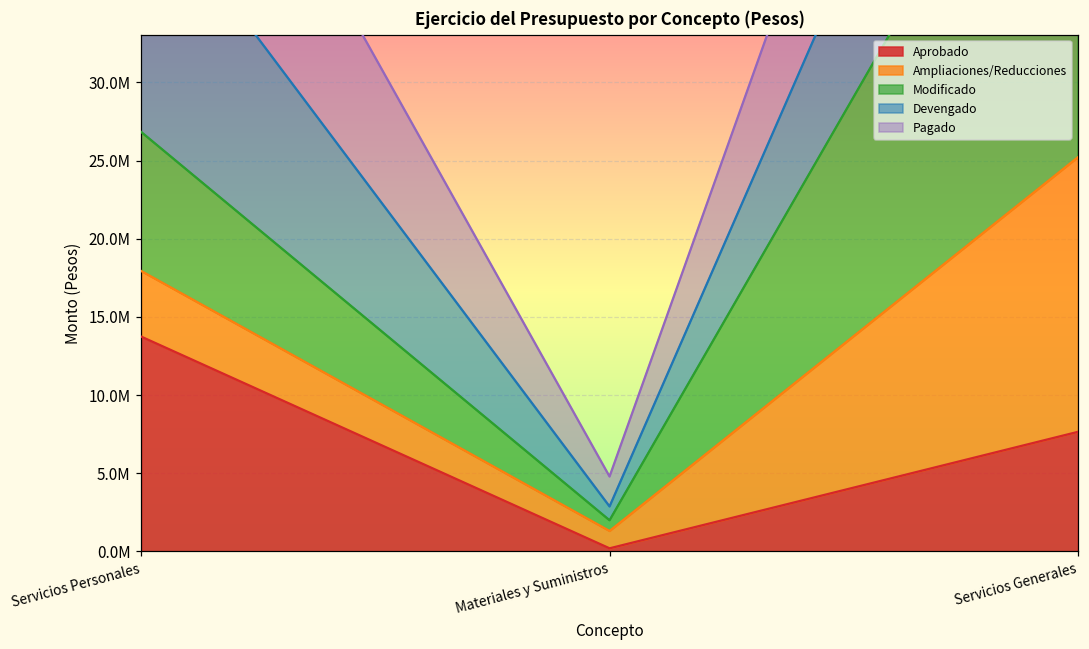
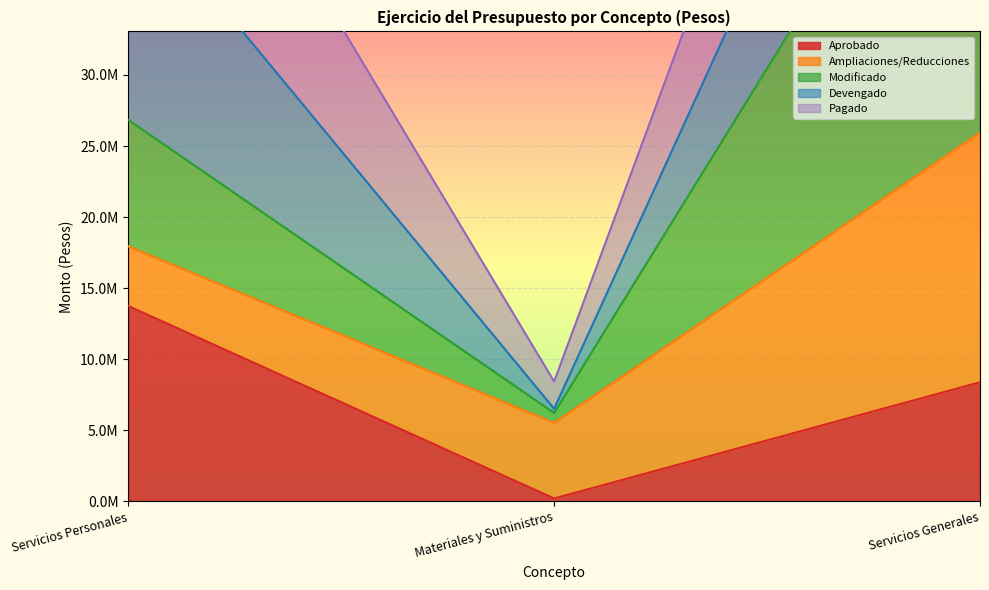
  {
    "Aprobado": {
      "Servicios Personales": 13700000,
      "Materiales y Suministros": 200000,
-     "Servicios Generales": 7700000
+     "Servicios Generales": 8400000
    },
    "Ampliaciones/Reducciones": {
      "Servicios Personales": 4200000,
-     "Materiales y Suministros": 1100000,
+     "Materiales y Suministros": 5300000,
      "Servicios Generales": 17600000
    },
    "Modificado": {
      "Servicios Personales": 8900000,
      "Materiales y Suministros": 700000
    },
    "Devengado": {
-     "Materiales y Suministros": 900000
+     "Materiales y Suministros": 300000
    },
    "Pagado": {
      "Materiales y Suministros": 1900000
    }
  }
